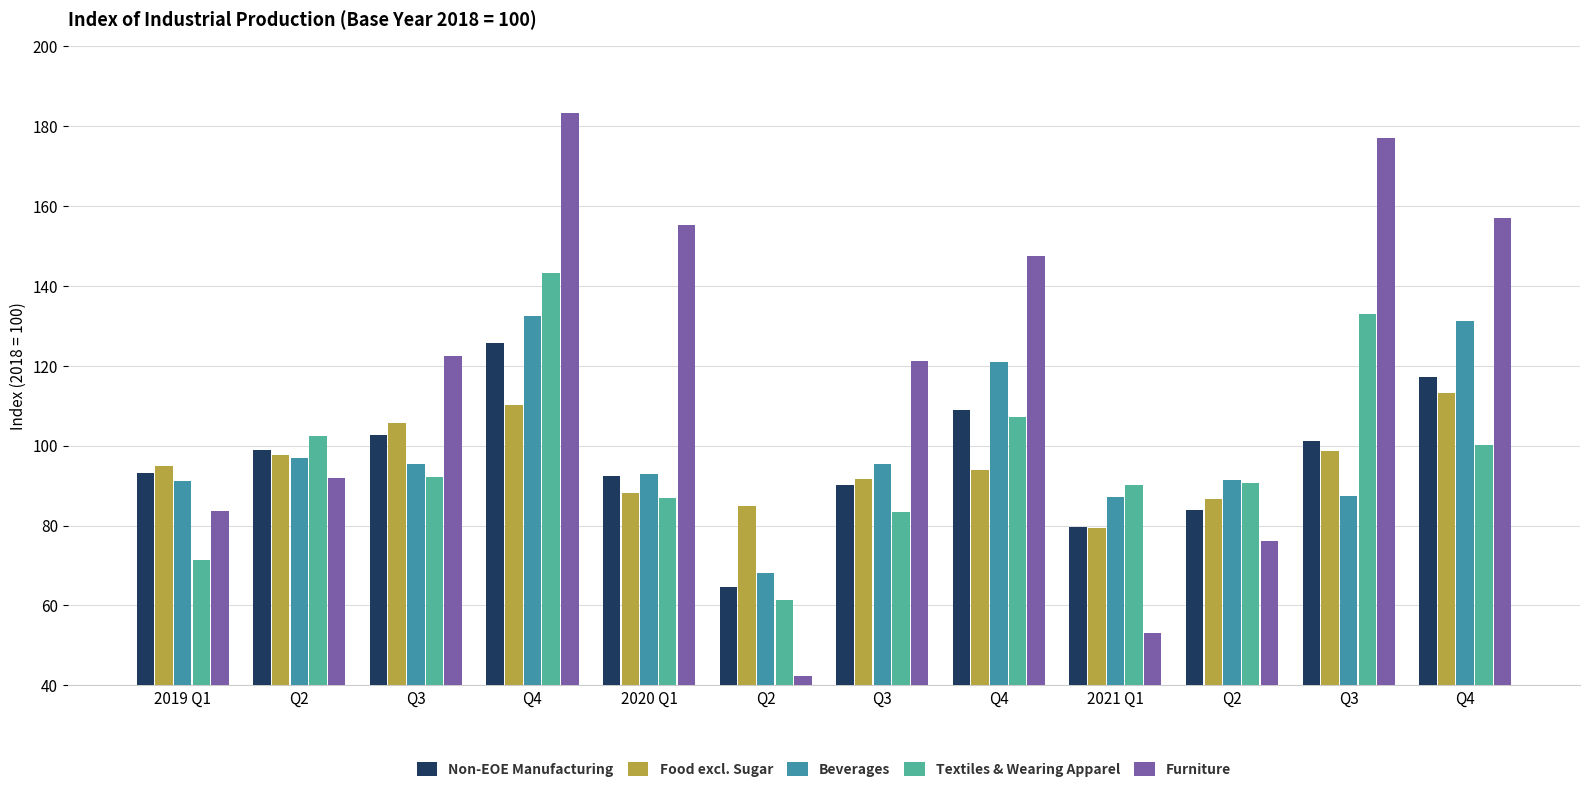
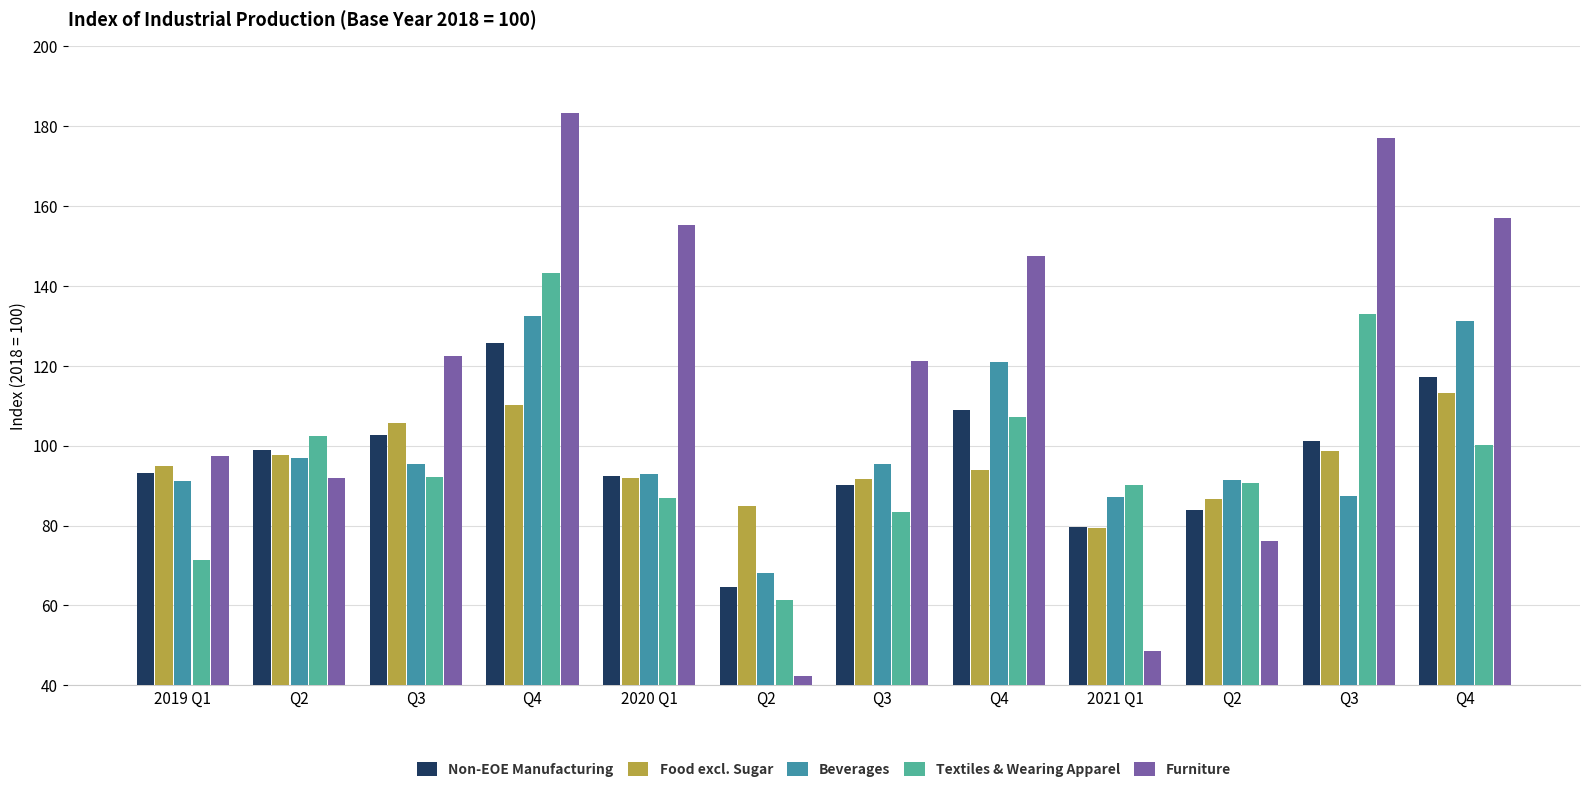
  {
    "Non-EOE Manufacturing": {
      "2019 Q1": 93,
      "2020 Q1": 92,
      "2021 Q1": 80
    },
    "Food excl. Sugar": {
      "2019 Q1": 95,
-     "2020 Q1": 88,
+     "2020 Q1": 92,
      "2021 Q1": 79
    },
    "Furniture": {
-     "2019 Q1": 84,
+     "2019 Q1": 97,
      "2020 Q1": 155,
-     "2021 Q1": 53
+     "2021 Q1": 48
    }
  }
